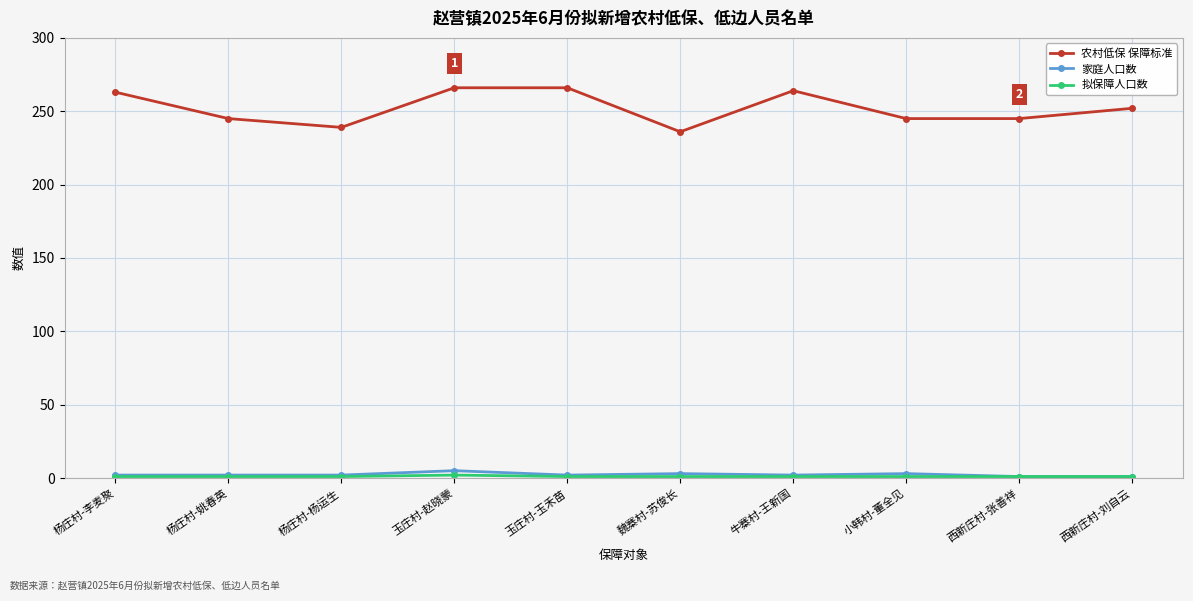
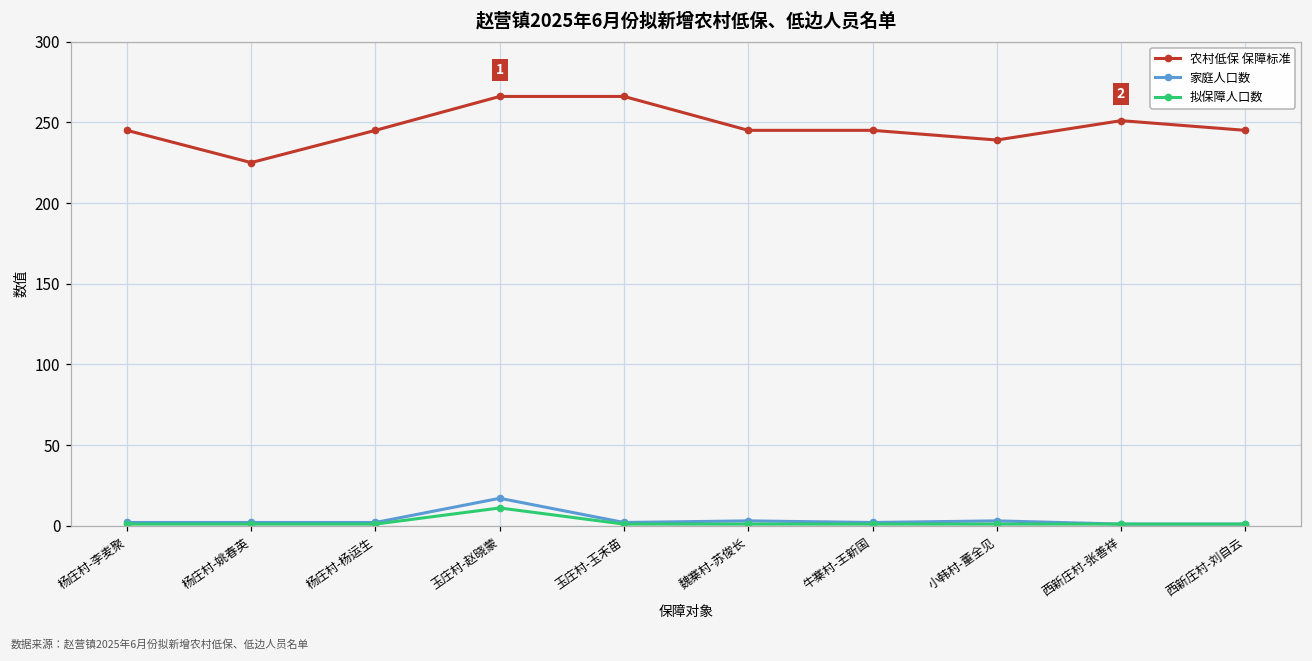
  {
    "农村低保 保障标准": {
-     "杨庄村-李麦聚": 263,
-     "杨庄村-姚春英": 245,
-     "杨庄村-杨运生": 239,
+     "杨庄村-李麦聚": 245,
+     "杨庄村-姚春英": 225,
+     "杨庄村-杨运生": 245,
      "玉庄村-玉禾苗": 266,
-     "魏寨村-苏俊长": 236,
-     "牛寨村-王新国": 264,
-     "小韩村-董全见": 245,
-     "西新庄村-张善祥": 245,
-     "西新庄村-刘自云": 252
+     "魏寨村-苏俊长": 245,
+     "牛寨村-王新国": 245,
+     "小韩村-董全见": 239,
+     "西新庄村-张善祥": 251,
+     "西新庄村-刘自云": 245
    },
    "家庭人口数": {
-     "玉庄村-赵晓蒙": 5,
+     "玉庄村-赵晓蒙": 17,
      "魏寨村-苏俊长": 3,
      "小韩村-董全见": 3
    },
    "拟保障人口数": {
-     "玉庄村-赵晓蒙": 2,
+     "玉庄村-赵晓蒙": 11,
      "魏寨村-苏俊长": 1,
      "小韩村-董全见": 1
    }
  }
